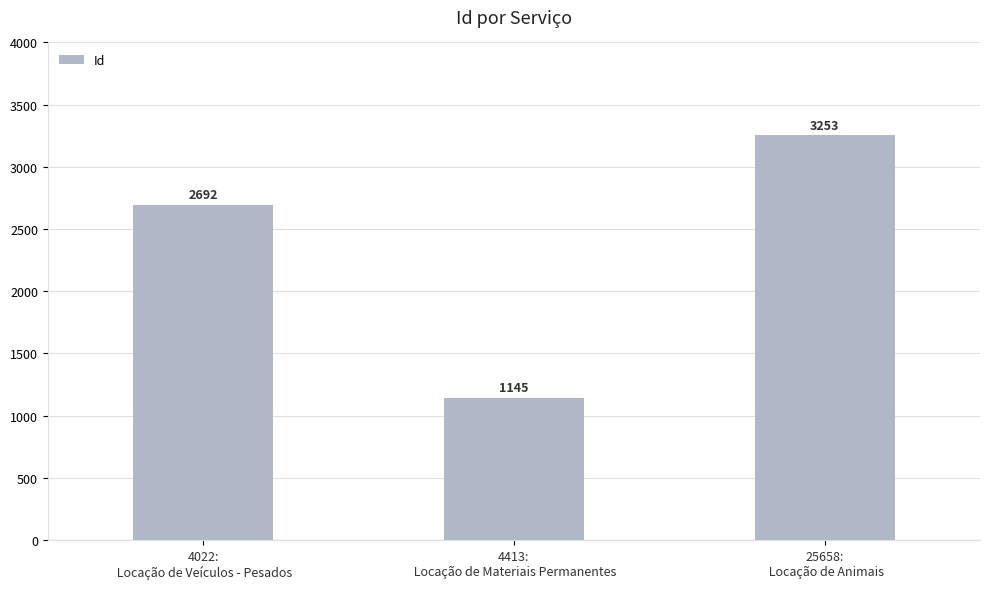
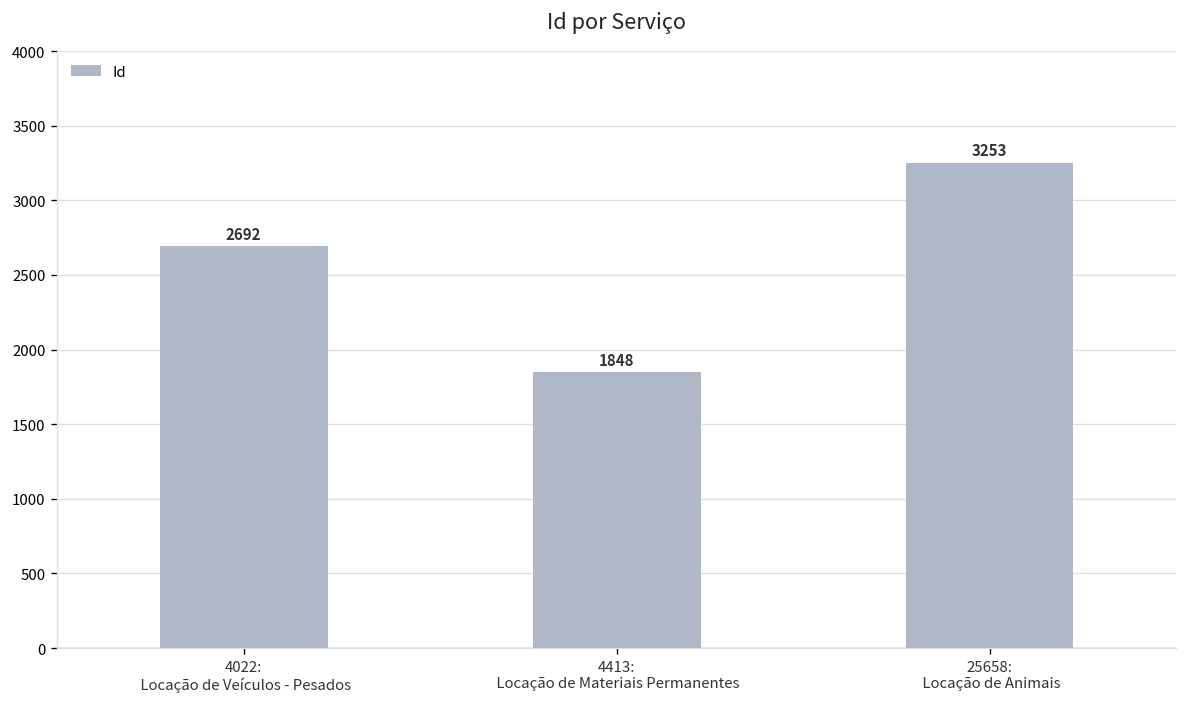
  {
    "4022: Locação de Veículos - Pesados": 2692,
-   "4413: Locação de Materiais Permanentes": 1145,
+   "4413: Locação de Materiais Permanentes": 1848,
    "25658: Locação de Animais": 3253
  }
